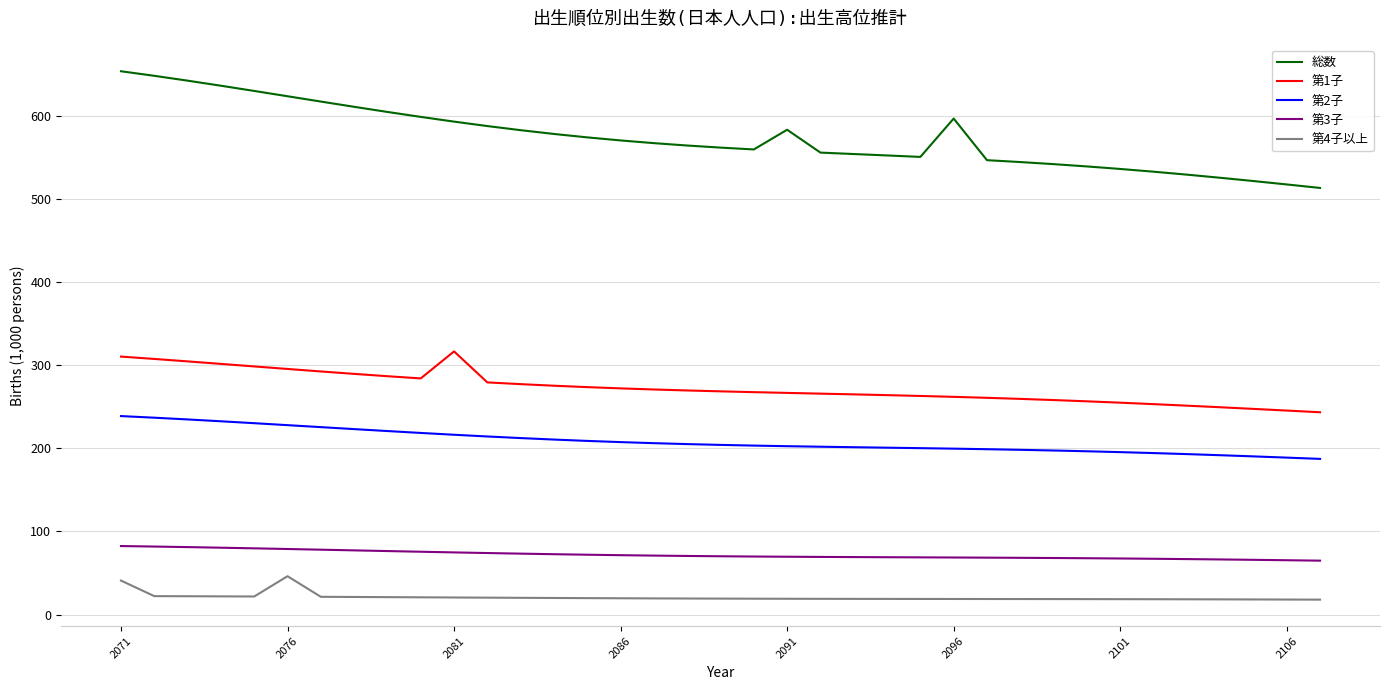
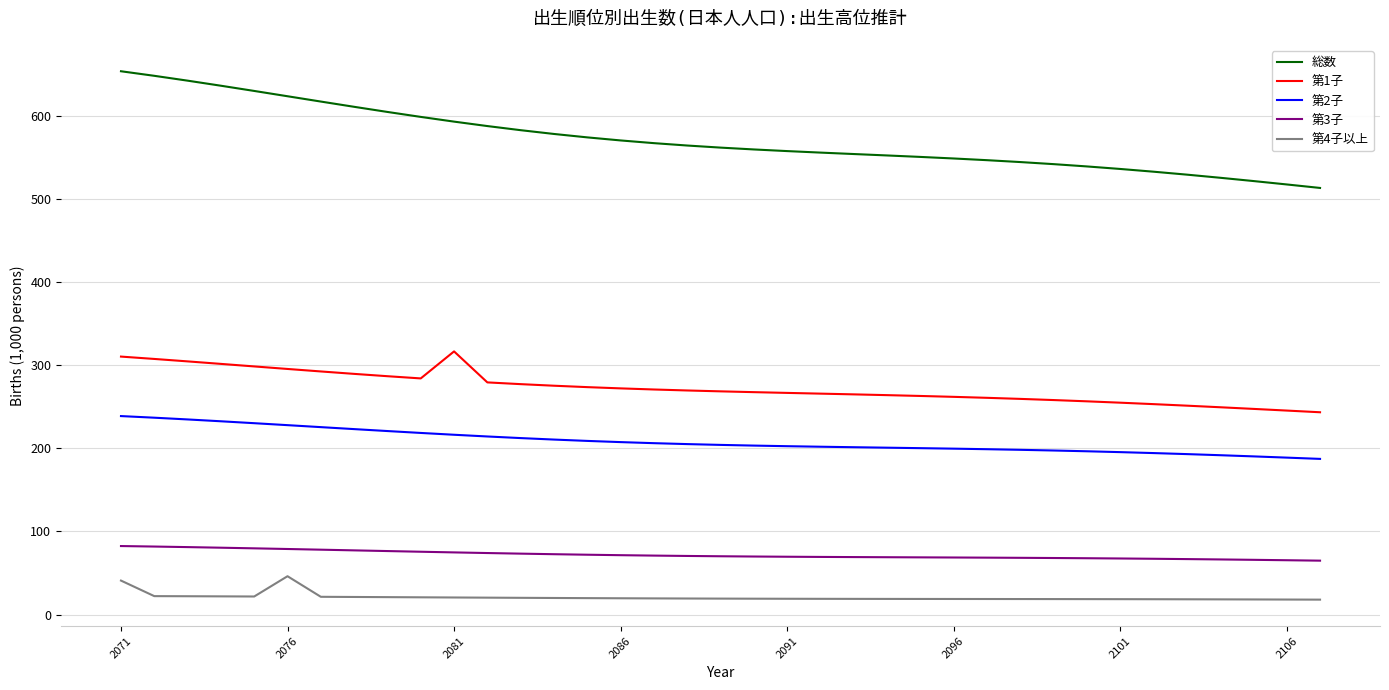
  {
    "総数": {
      "2071": 650,
      "2076": 620,
      "2081": 590,
      "2086": 570,
-     "2091": 580,
-     "2096": 600,
+     "2091": 560,
+     "2096": 550,
      "2101": 540,
      "2106": 520
    },
    "第1子": {
      "2071": 310,
      "2076": 300,
      "2081": 320,
      "2086": 270,
      "2091": 270,
      "2096": 260,
      "2101": 250,
      "2106": 250
    },
    "第2子": {
      "2071": 240,
      "2076": 230,
      "2081": 220,
      "2086": 210,
      "2091": 200,
      "2096": 200,
      "2101": 200,
      "2106": 190
    },
    "第3子": {
      "2071": 80,
      "2076": 80,
      "2081": 70,
      "2086": 70,
      "2091": 70,
      "2096": 70,
      "2101": 70,
      "2106": 70
    },
    "第4子以上": {
      "2071": 40,
      "2076": 50,
      "2081": 20,
      "2086": 20,
      "2091": 20,
      "2096": 20,
      "2101": 20,
      "2106": 20
    }
  }
